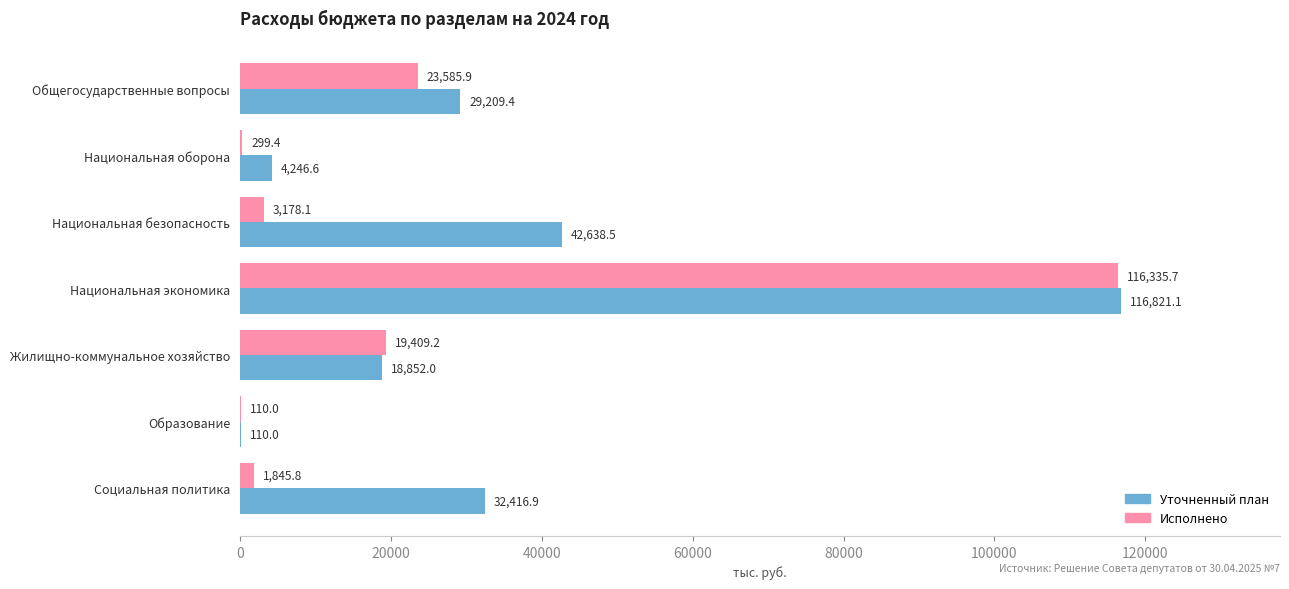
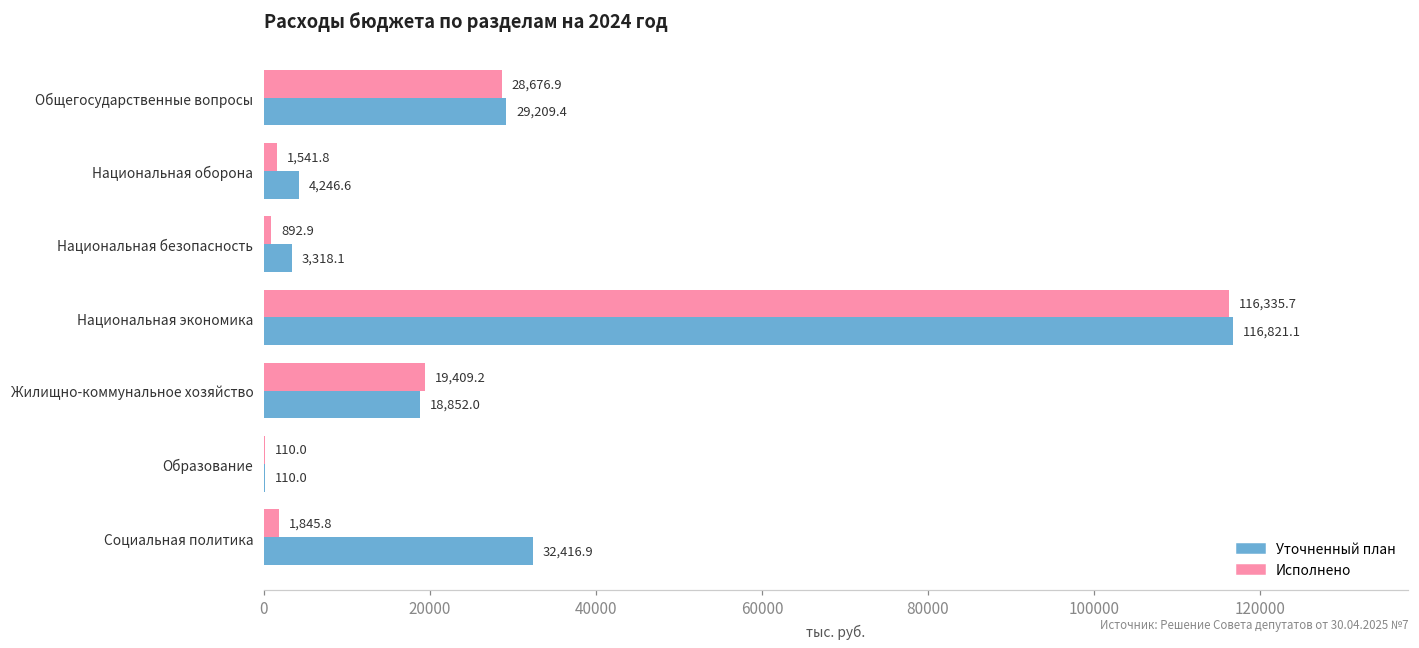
  {
    "Уточненный план": {
      "Общегосударственные вопросы": "29,209.4",
      "Национальная оборона": "4,246.6",
-     "Национальная безопасность": "42,638.5",
+     "Национальная безопасность": "3,318.1",
      "Национальная экономика": "116,821.1",
      "Жилищно-коммунальное хозяйство": "18,852.0",
      "Образование": "110.0",
      "Социальная политика": "32,416.9"
    },
    "Исполнено": {
-     "Общегосударственные вопросы": "23,585.9",
-     "Национальная оборона": "299.4",
-     "Национальная безопасность": "3,178.1",
+     "Общегосударственные вопросы": "28,676.9",
+     "Национальная оборона": "1,541.8",
+     "Национальная безопасность": "892.9",
      "Национальная экономика": "116,335.7",
      "Жилищно-коммунальное хозяйство": "19,409.2",
      "Образование": "110.0",
      "Социальная политика": "1,845.8"
    }
  }
